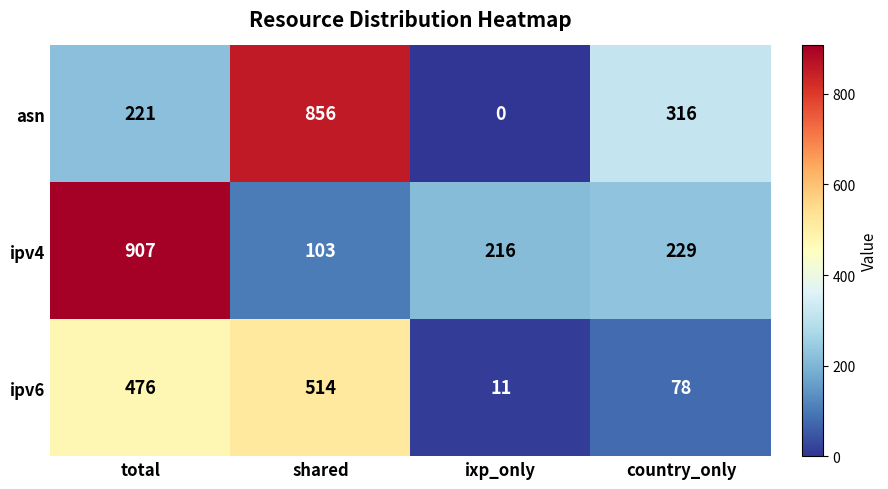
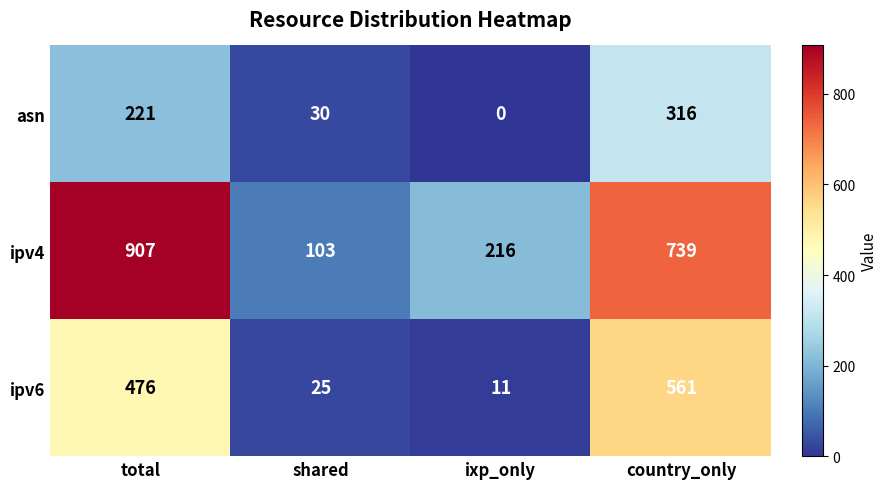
  {
    "asn": {
      "total": 221,
-     "shared": 856,
+     "shared": 30,
      "ixp_only": 0,
      "country_only": 316
    },
    "ipv4": {
      "total": 907,
      "shared": 103,
      "ixp_only": 216,
-     "country_only": 229
+     "country_only": 739
    },
    "ipv6": {
      "total": 476,
-     "shared": 514,
+     "shared": 25,
      "ixp_only": 11,
-     "country_only": 78
+     "country_only": 561
    }
  }
